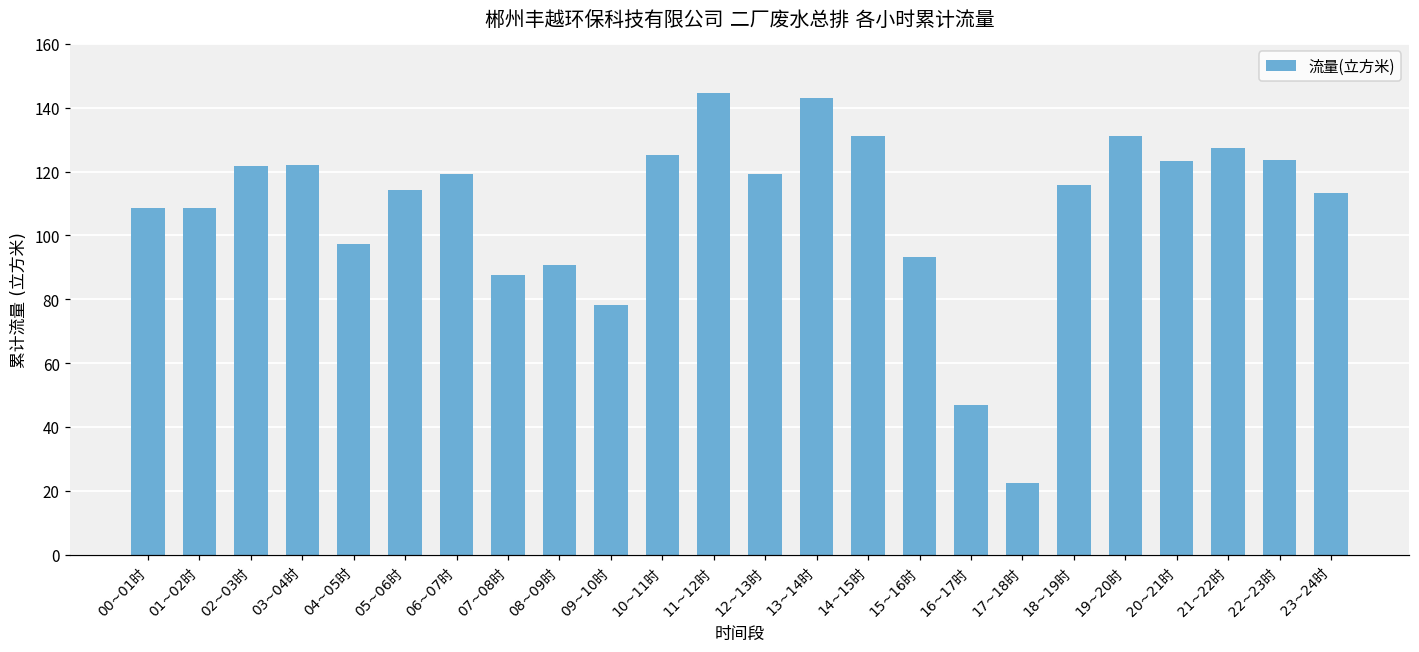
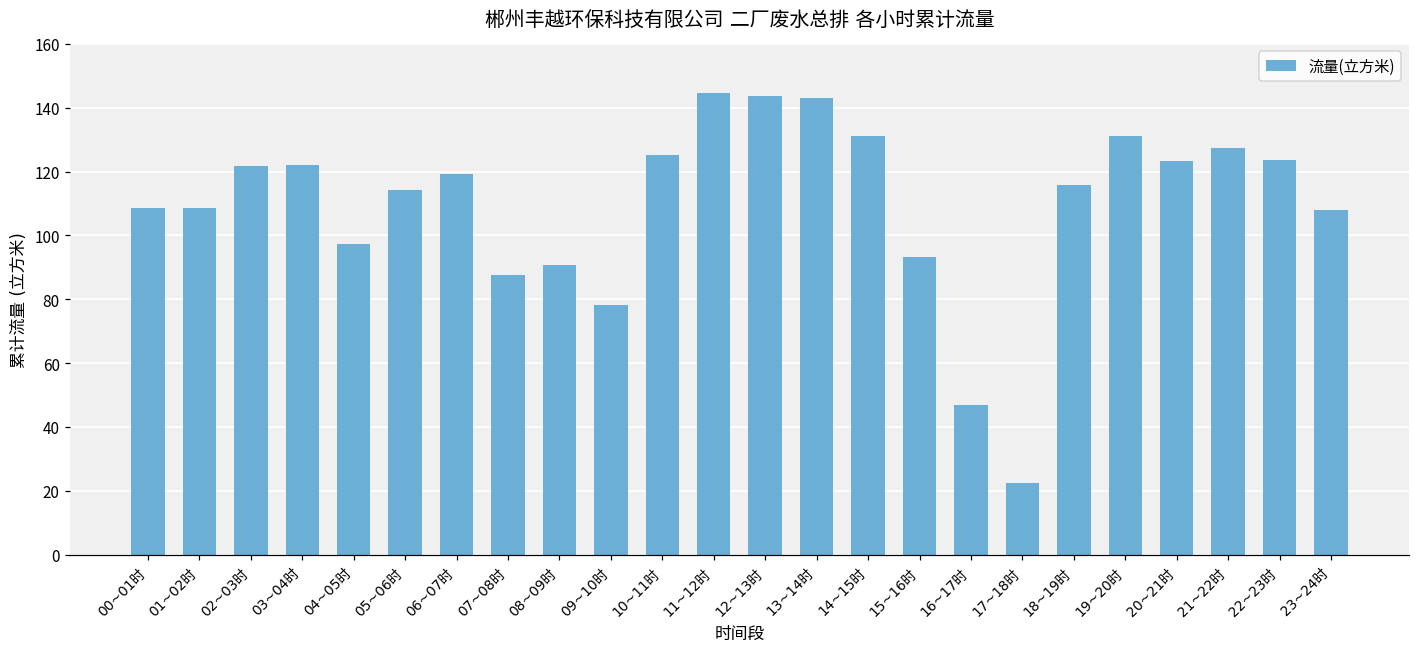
  {
    "00~01时": 109,
    "01~02时": 108,
    "02~03时": 122,
    "03~04时": 122,
    "04~05时": 97,
    "05~06时": 114,
    "06~07时": 119,
    "07~08时": 88,
    "08~09时": 91,
    "09~10时": 78,
    "10~11时": 125,
    "11~12时": 145,
-   "12~13时": 119,
+   "12~13时": 144,
    "13~14时": 143,
    "14~15时": 131,
    "15~16时": 93,
    "16~17时": 47,
    "17~18时": 22,
    "18~19时": 116,
    "19~20时": 131,
    "20~21时": 123,
    "21~22时": 128,
    "22~23时": 123,
-   "23~24时": 113
+   "23~24时": 108
  }
